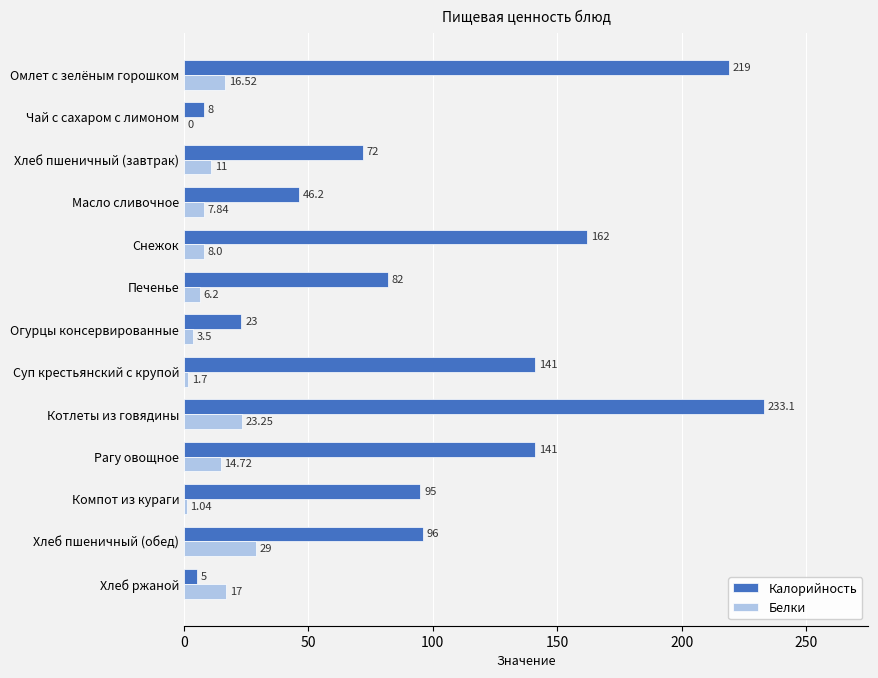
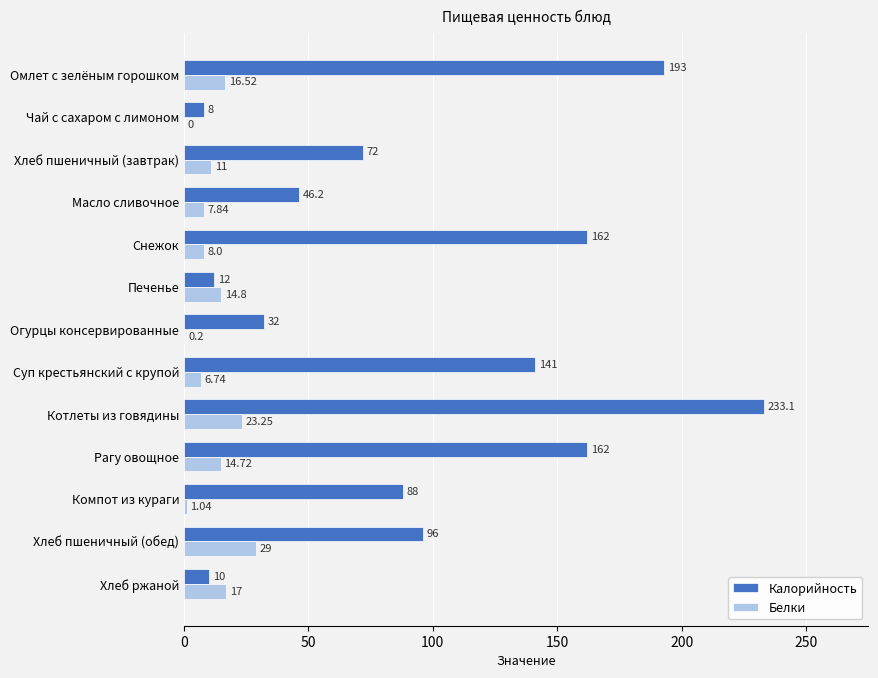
  {
    "Калорийность": {
-     "Омлет с зелёным горошком": 219,
+     "Омлет с зелёным горошком": 193,
      "Чай с сахаром с лимоном": 8,
      "Хлеб пшеничный (завтрак)": 72,
      "Масло сливочное": 46.2,
      "Снежок": 162,
-     "Печенье": 82,
-     "Огурцы консервированные": 23,
+     "Печенье": 12,
+     "Огурцы консервированные": 32,
      "Суп крестьянский с крупой": 141,
      "Котлеты из говядины": 233.1,
-     "Рагу овощное": 141,
-     "Компот из кураги": 95,
+     "Рагу овощное": 162,
+     "Компот из кураги": 88,
      "Хлеб пшеничный (обед)": 96,
-     "Хлеб ржаной": 5
+     "Хлеб ржаной": 10
    },
    "Белки": {
      "Омлет с зелёным горошком": 16.52,
      "Чай с сахаром с лимоном": 0,
      "Хлеб пшеничный (завтрак)": 11,
      "Масло сливочное": 7.84,
      "Снежок": 8.0,
-     "Печенье": 6.2,
-     "Огурцы консервированные": 3.5,
-     "Суп крестьянский с крупой": 1.7,
+     "Печенье": 14.8,
+     "Огурцы консервированные": 0.2,
+     "Суп крестьянский с крупой": 6.74,
      "Котлеты из говядины": 23.25,
      "Рагу овощное": 14.72,
      "Компот из кураги": 1.04,
      "Хлеб пшеничный (обед)": 29,
      "Хлеб ржаной": 17
    }
  }
